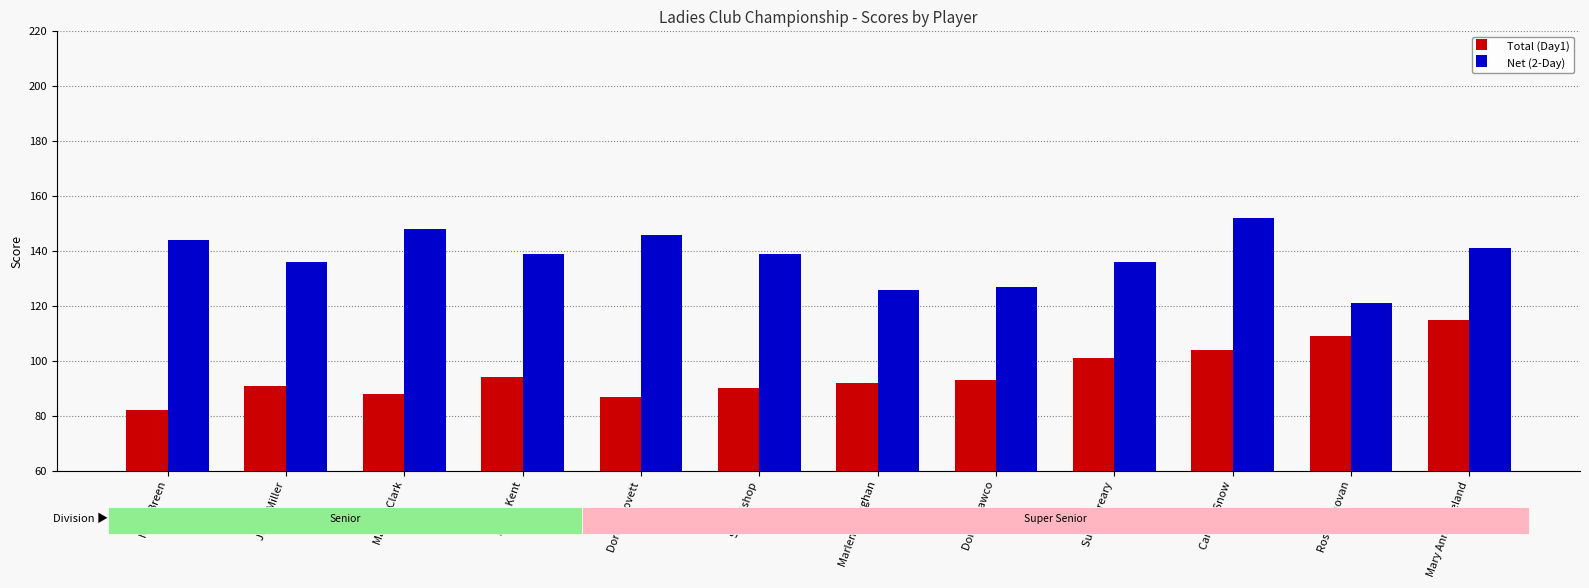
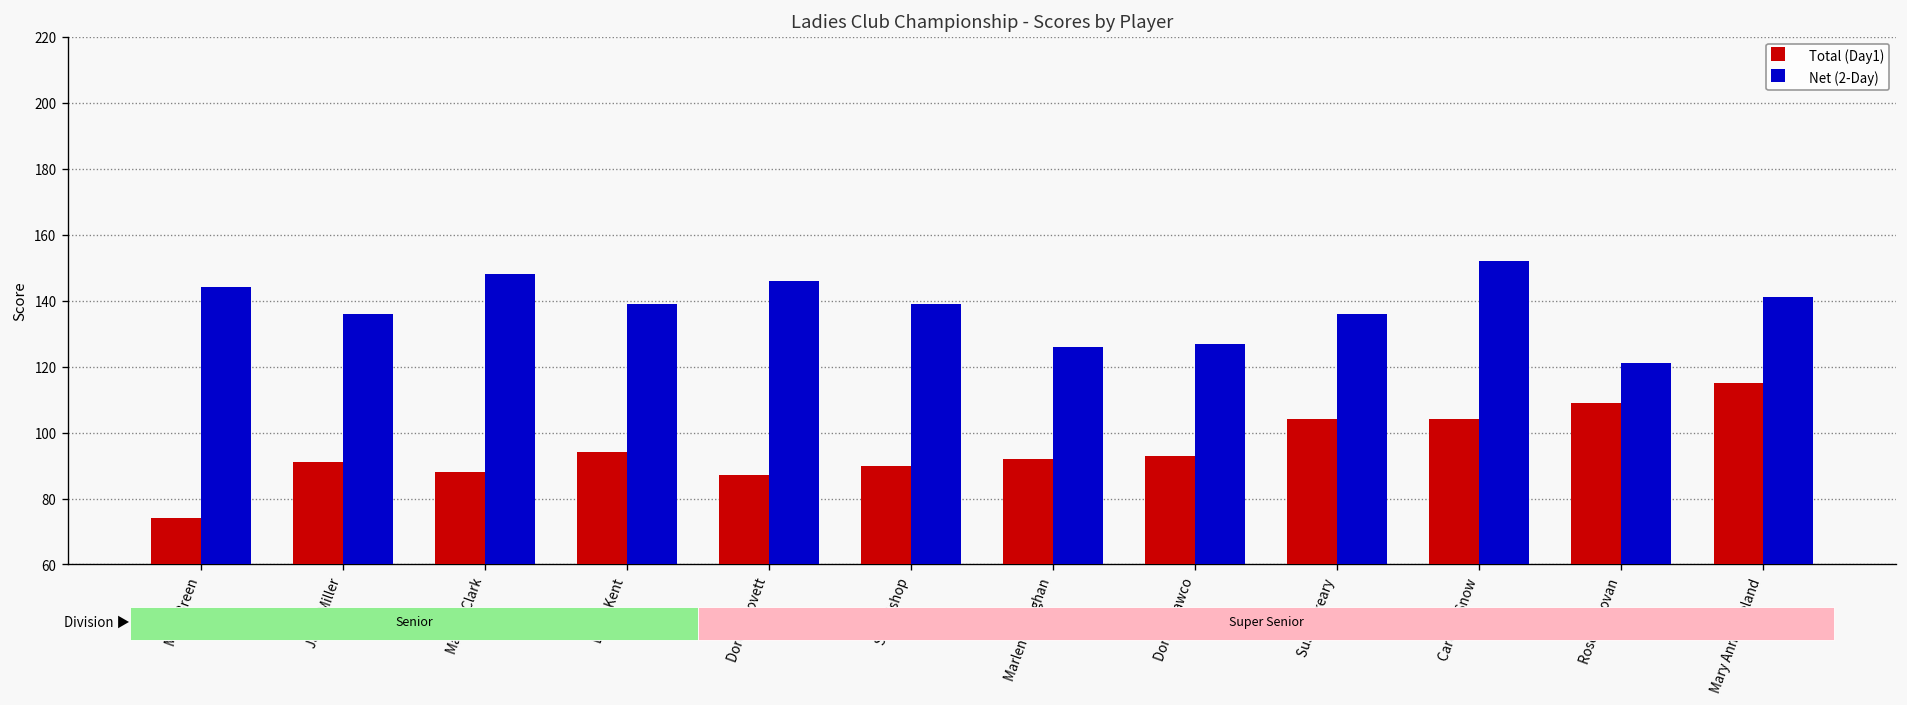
  {
    "Total (Day1)": {
-     "Mary Breen": 82,
+     "Mary Breen": 74,
      "Janet Miller": 91,
      "Margot Clark": 88,
      "Linda Kent": 94,
      "Doreen Lovett": 87,
      "Sue Bishop": 90,
      "Marlene Vaughan": 92,
      "Donna Hawco": 93,
-     "Susan Creary": 101,
+     "Susan Creary": 104,
      "Carolyn Snow": 104,
      "Rose Donovan": 109,
      "Mary Ann Kneeland": 115
    },
    "Net (2-Day)": {
      "Mary Breen": 144,
      "Janet Miller": 136,
      "Margot Clark": 148,
      "Linda Kent": 139,
      "Doreen Lovett": 146,
      "Sue Bishop": 139,
      "Marlene Vaughan": 126,
      "Donna Hawco": 127,
      "Susan Creary": 136,
      "Carolyn Snow": 152,
      "Rose Donovan": 121,
      "Mary Ann Kneeland": 141
    }
  }
